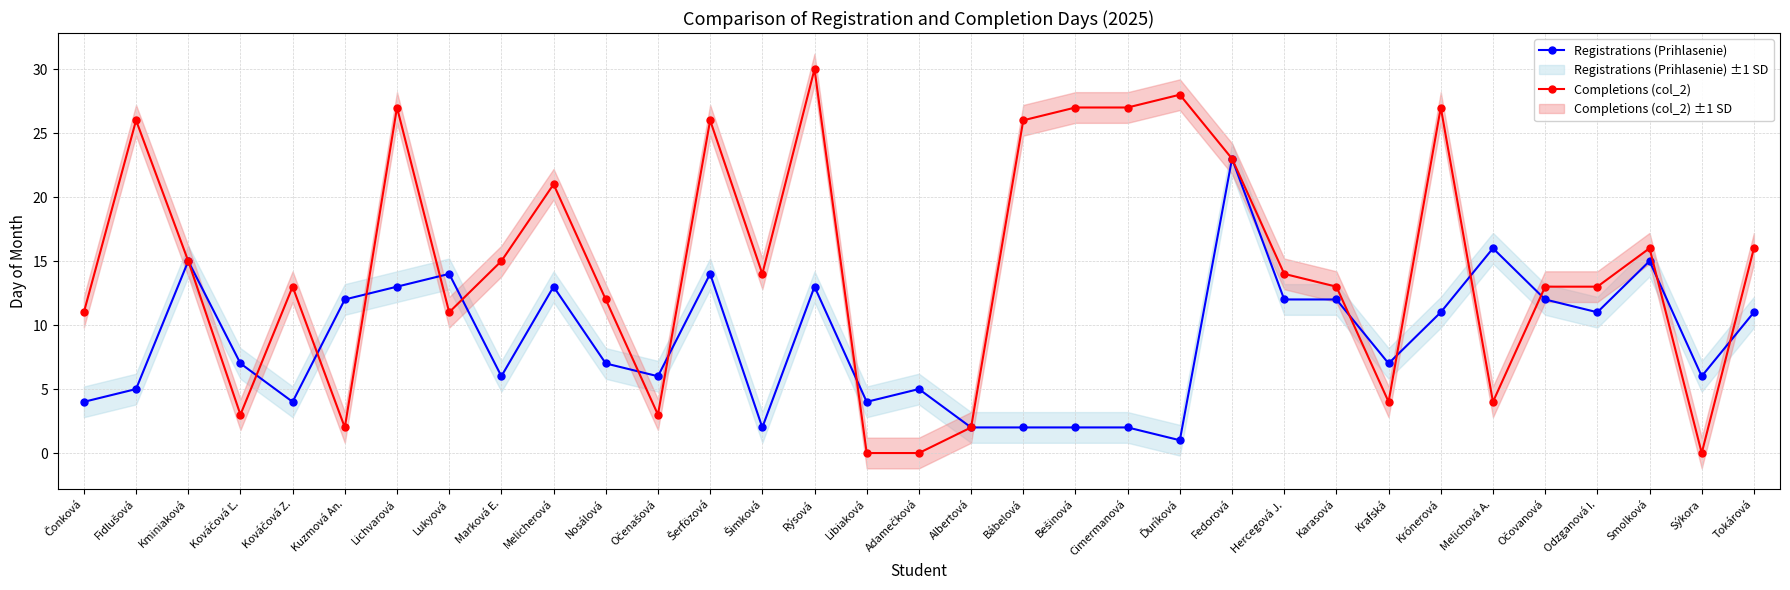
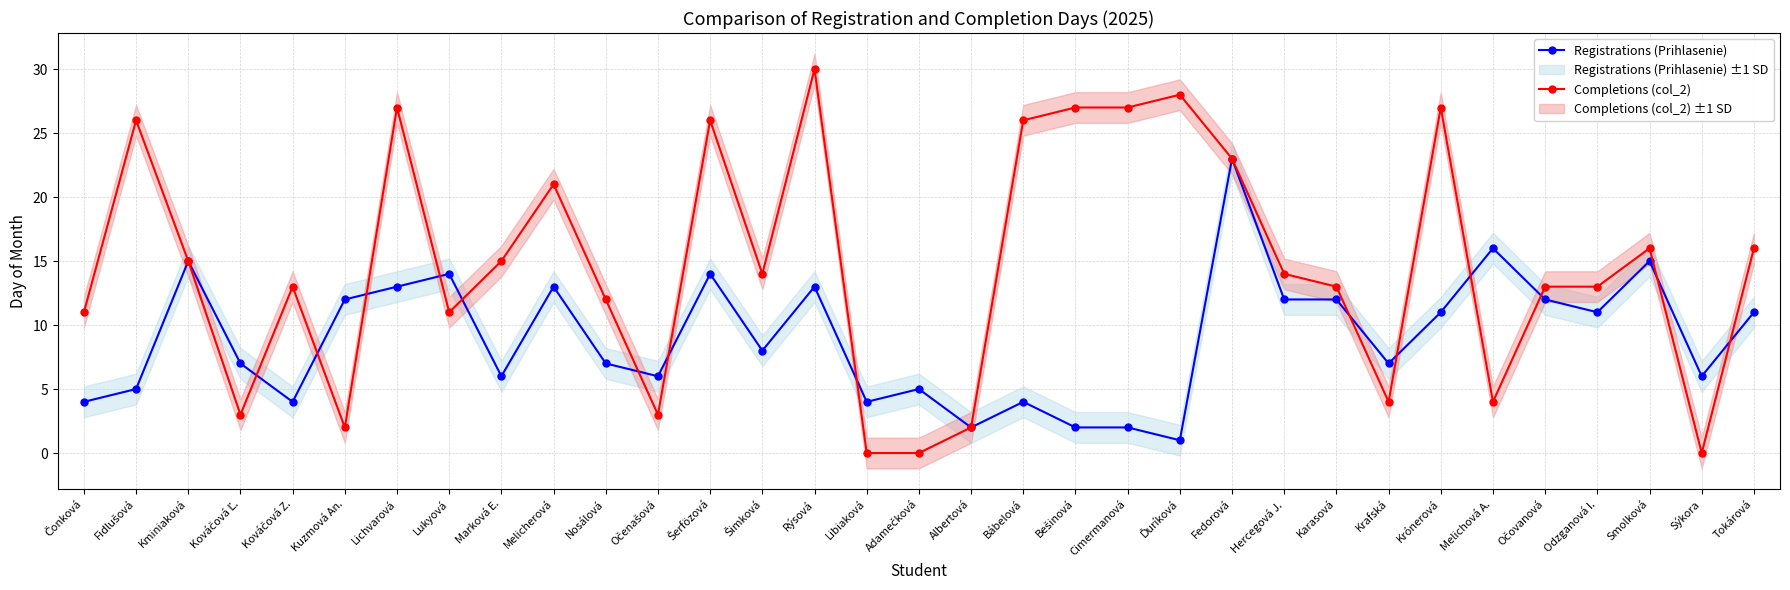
  {
    "Registrations (Prihlasenie)": {
      "Čonková": 4,
      "Fidlušová": 5,
      "Kováčová Ľ.": 7,
      "Kováčová Z.": 4,
      "Kuzmová An.": 12,
      "Lichvarová": 13,
      "Lukyová": 14,
      "Marková E.": 6,
      "Melicherová": 13,
      "Nosálová": 7,
      "Očenašová": 6,
      "Šerfözová": 14,
-     "Šimková": 2,
+     "Šimková": 8,
      "Rýsová": 13,
      "Libiaková": 4,
      "Adamečková": 5,
-     "Bábelová": 2,
+     "Bábelová": 4,
      "Bešinová": 2,
      "Cimermanová": 2,
      "Ďuríková": 1,
      "Hercegová J.": 12,
      "Karasová": 12,
      "Krafská": 7,
      "Krónerová": 11,
      "Melichová A.": 16,
      "Očovanová": 12,
      "Odzganová I.": 11,
      "Smolková": 15,
      "Sýkora": 6,
      "Tokárová": 11
    },
    "Completions (col_2)": {
      "Čonková": 11,
      "Fidlušová": 26,
      "Kováčová Ľ.": 3,
      "Kováčová Z.": 13,
      "Kuzmová An.": 2,
      "Lichvarová": 27,
      "Lukyová": 11,
      "Marková E.": 15,
      "Melicherová": 21,
      "Nosálová": 12,
      "Očenašová": 3,
      "Šerfözová": 26,
      "Šimková": 14,
      "Rýsová": 30,
      "Libiaková": 0,
      "Adamečková": 0,
      "Bábelová": 26,
      "Bešinová": 27,
      "Cimermanová": 27,
      "Ďuríková": 28,
      "Hercegová J.": 14,
      "Karasová": 13,
      "Krafská": 4,
      "Krónerová": 27,
      "Melichová A.": 4,
      "Očovanová": 13,
      "Odzganová I.": 13,
      "Smolková": 16,
      "Sýkora": 0,
      "Tokárová": 16
    }
  }
